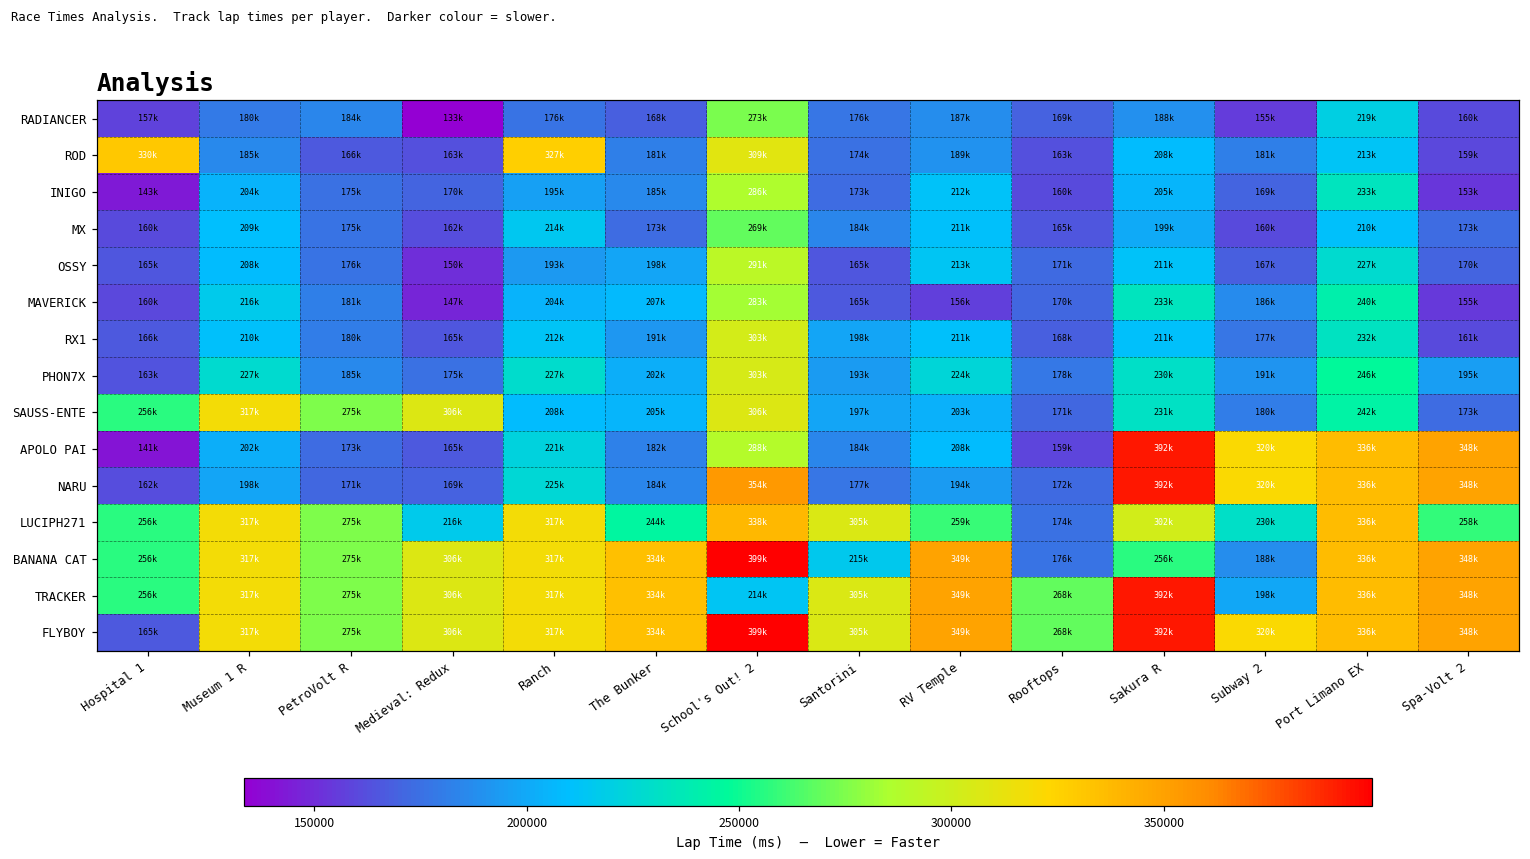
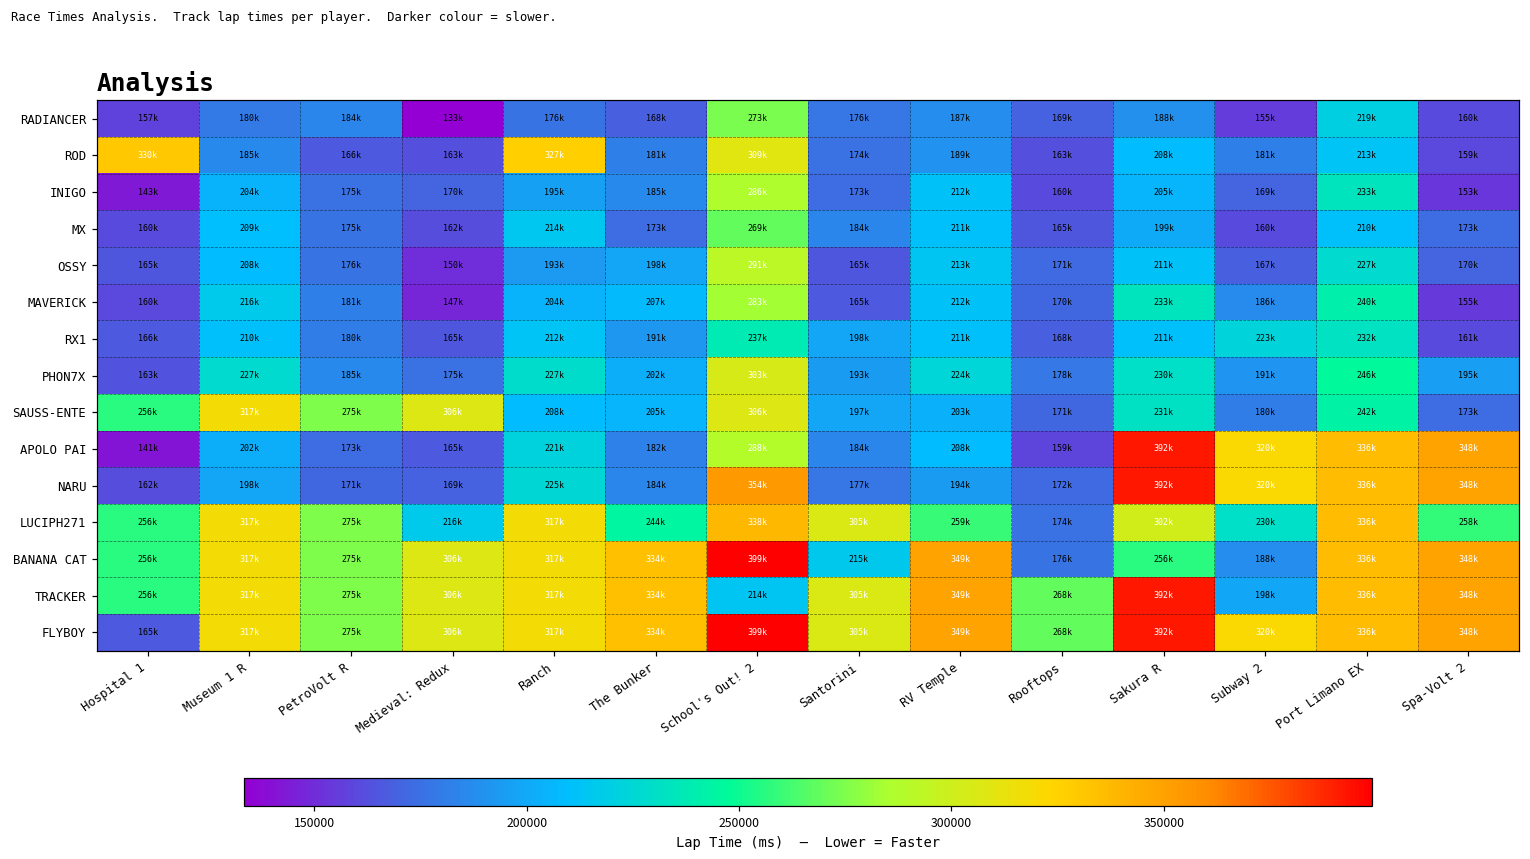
  {
    "MAVERICK": {
      "Hospital 1": "160k",
      "Museum 1 R": "216k",
      "PetroVolt R": "181k",
      "Medieval: Redux": "147k",
      "Ranch": "204k",
      "The Bunker": "207k",
      "School's Out! 2": "283k",
      "Santorini": "165k",
-     "RV Temple": "156k",
+     "RV Temple": "212k",
      "Rooftops": "170k",
      "Sakura R": "233k",
      "Subway 2": "186k",
      "Port Limano EX": "240k",
      "Spa-Volt 2": "155k"
    },
    "RX1": {
      "Hospital 1": "166k",
      "Museum 1 R": "210k",
      "PetroVolt R": "180k",
      "Medieval: Redux": "165k",
      "Ranch": "212k",
      "The Bunker": "191k",
-     "School's Out! 2": "303k",
+     "School's Out! 2": "237k",
      "Santorini": "198k",
      "RV Temple": "211k",
      "Rooftops": "168k",
      "Sakura R": "211k",
-     "Subway 2": "177k",
+     "Subway 2": "223k",
      "Port Limano EX": "232k",
      "Spa-Volt 2": "161k"
    }
  }
